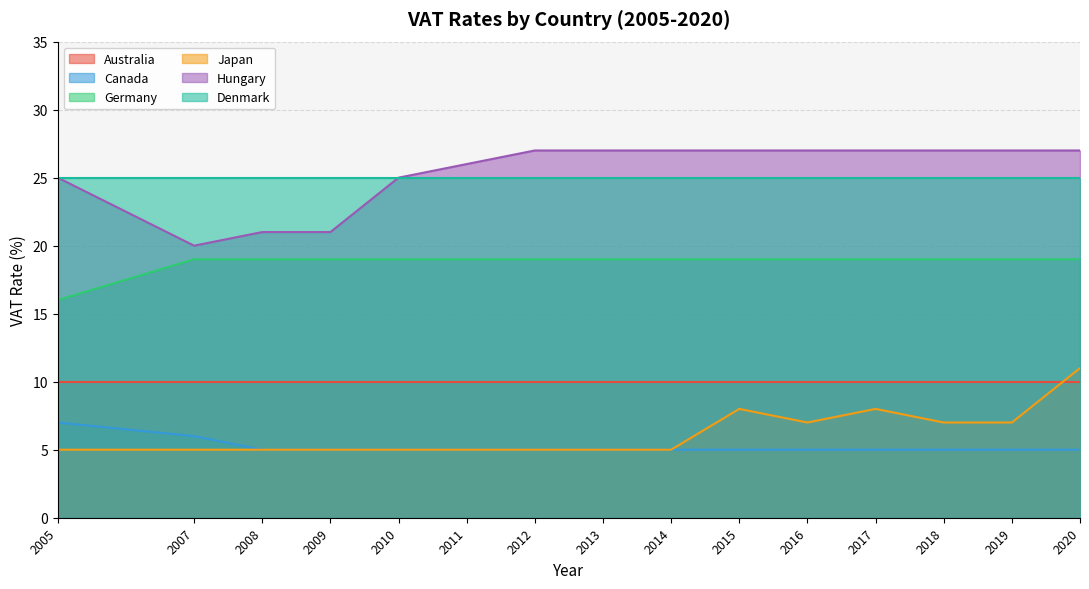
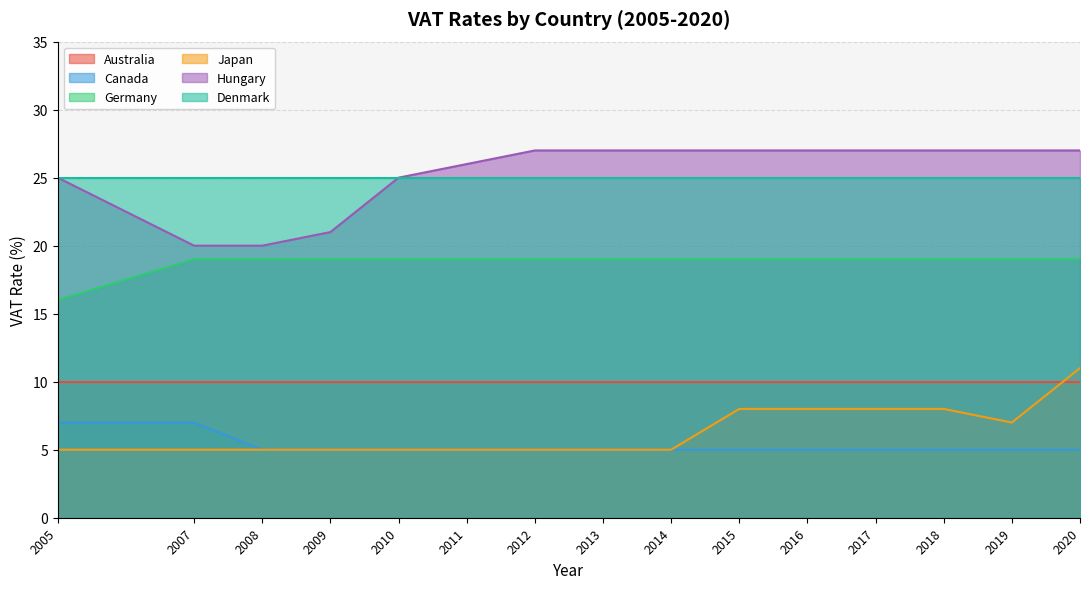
  {
    "Australia": {
      "2005": 10,
      "2007": 10,
      "2008": 10,
      "2009": 10,
      "2010": 10,
      "2011": 10,
      "2012": 10,
      "2013": 10,
      "2014": 10,
      "2015": 10,
      "2016": 10,
      "2017": 10,
      "2018": 10,
      "2019": 10,
      "2020": 10
    },
    "Canada": {
      "2005": 7,
-     "2007": 6,
+     "2007": 7,
      "2015": 5,
      "2016": 5,
      "2017": 5,
      "2018": 5,
      "2019": 5,
      "2020": 5
    },
    "Japan": {
      "2005": 5,
      "2007": 5,
      "2015": 8,
-     "2016": 7,
+     "2016": 8,
      "2017": 8,
-     "2018": 7,
+     "2018": 8,
      "2019": 7,
      "2020": 11
    },
    "Hungary": {
      "2007": 20,
-     "2008": 21,
+     "2008": 20,
      "2009": 21,
      "2011": 26,
      "2012": 27,
      "2013": 27,
      "2014": 27,
      "2015": 27,
      "2016": 27,
      "2017": 27,
      "2018": 27,
      "2019": 27,
      "2020": 27
    }
  }
